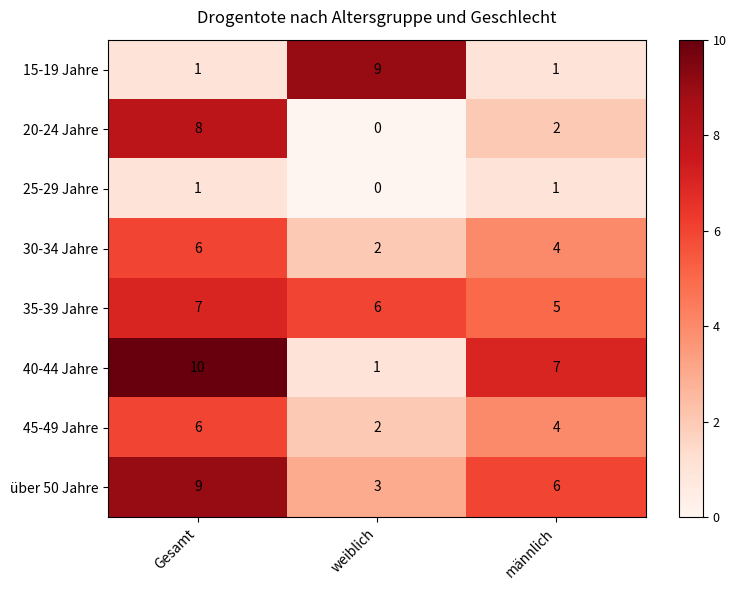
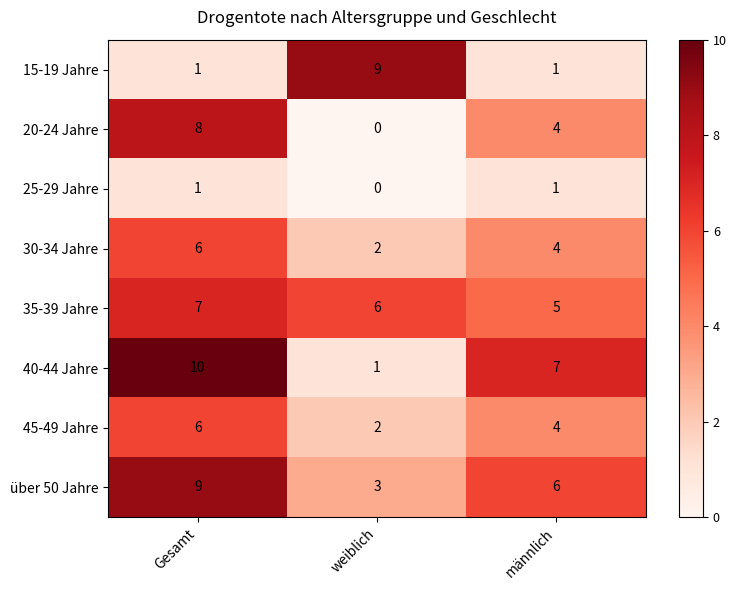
  {
    "15-19 Jahre": {
      "Gesamt": 1,
      "weiblich": 9,
      "männlich": 1
    },
    "20-24 Jahre": {
      "Gesamt": 8,
      "weiblich": 0,
-     "männlich": 2
+     "männlich": 4
    },
    "25-29 Jahre": {
      "Gesamt": 1,
      "weiblich": 0,
      "männlich": 1
    },
    "30-34 Jahre": {
      "Gesamt": 6,
      "weiblich": 2,
      "männlich": 4
    },
    "35-39 Jahre": {
      "Gesamt": 7,
      "weiblich": 6,
      "männlich": 5
    },
    "40-44 Jahre": {
      "Gesamt": 10,
      "weiblich": 1,
      "männlich": 7
    },
    "45-49 Jahre": {
      "Gesamt": 6,
      "weiblich": 2,
      "männlich": 4
    },
    "über 50 Jahre": {
      "Gesamt": 9,
      "weiblich": 3,
      "männlich": 6
    }
  }
